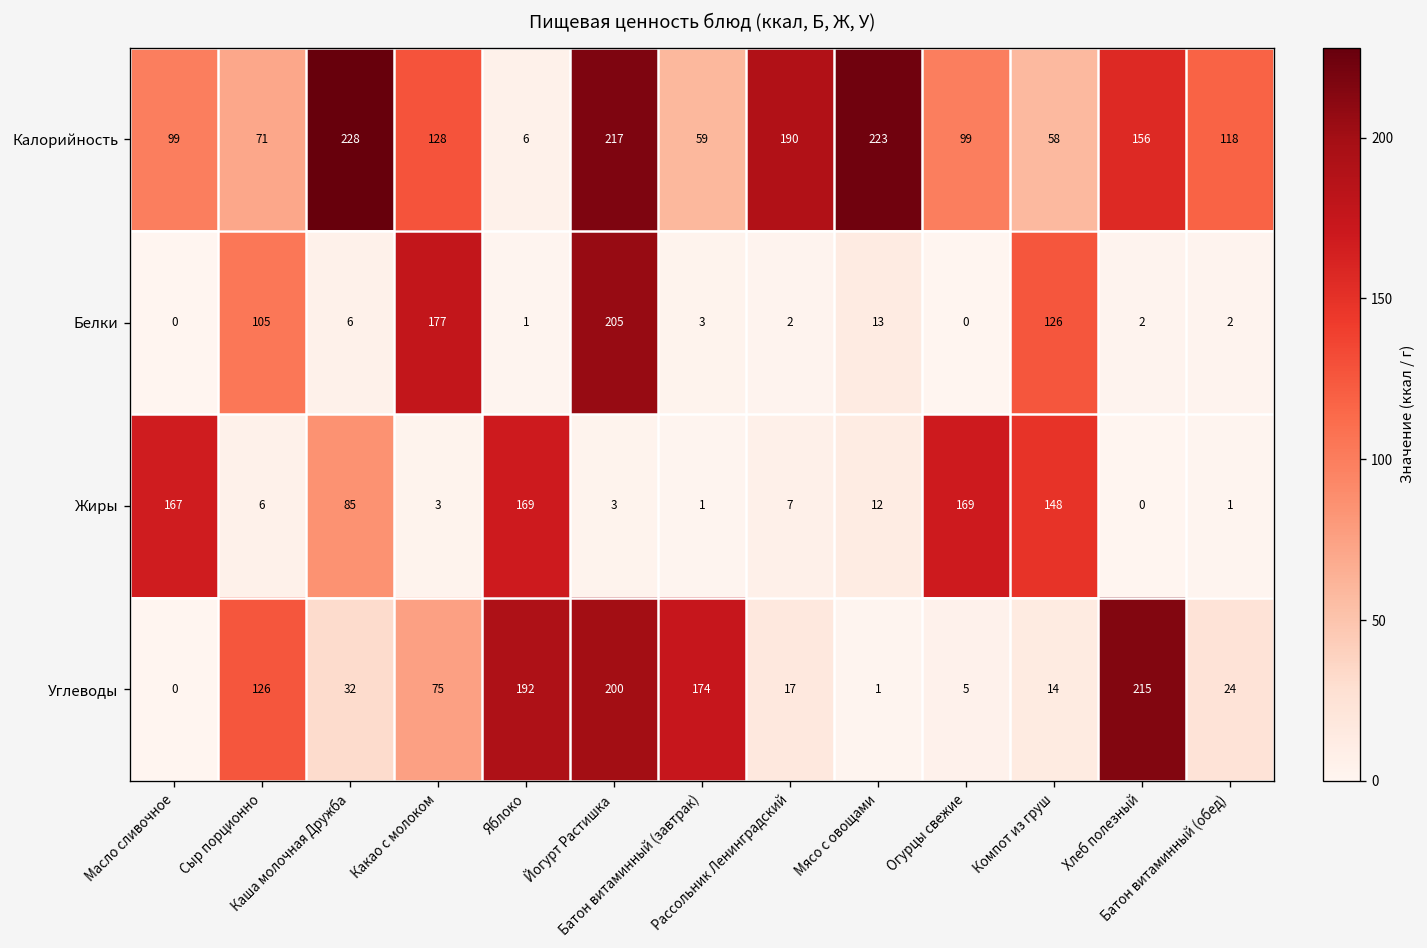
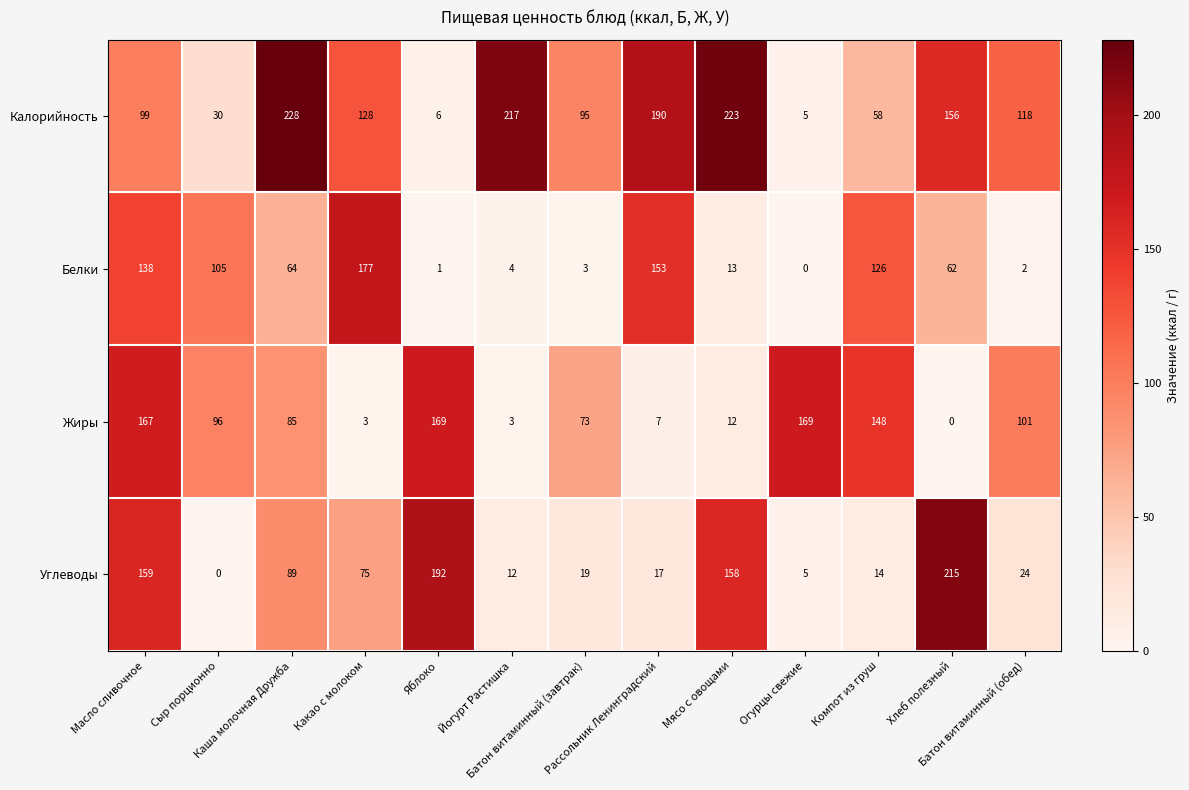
  {
    "Калорийность": {
      "Масло сливочное": 99,
-     "Сыр порционно": 71,
+     "Сыр порционно": 30,
      "Каша молочная Дружба": 228,
      "Какао с молоком": 128,
      "Яблоко": 6,
      "Йогурт Растишка": 217,
-     "Батон витаминный (завтрак)": 59,
+     "Батон витаминный (завтрак)": 95,
      "Рассольник Ленинградский": 190,
      "Мясо с овощами": 223,
-     "Огурцы свежие": 99,
+     "Огурцы свежие": 5,
      "Компот из груш": 58,
      "Хлеб полезный": 156,
      "Батон витаминный (обед)": 118
    },
    "Белки": {
-     "Масло сливочное": 0,
+     "Масло сливочное": 138,
      "Сыр порционно": 105,
-     "Каша молочная Дружба": 6,
+     "Каша молочная Дружба": 64,
      "Какао с молоком": 177,
      "Яблоко": 1,
-     "Йогурт Растишка": 205,
+     "Йогурт Растишка": 4,
      "Батон витаминный (завтрак)": 3,
-     "Рассольник Ленинградский": 2,
+     "Рассольник Ленинградский": 153,
      "Мясо с овощами": 13,
      "Огурцы свежие": 0,
      "Компот из груш": 126,
-     "Хлеб полезный": 2,
+     "Хлеб полезный": 62,
      "Батон витаминный (обед)": 2
    },
    "Жиры": {
      "Масло сливочное": 167,
-     "Сыр порционно": 6,
+     "Сыр порционно": 96,
      "Каша молочная Дружба": 85,
      "Какао с молоком": 3,
      "Яблоко": 169,
      "Йогурт Растишка": 3,
-     "Батон витаминный (завтрак)": 1,
+     "Батон витаминный (завтрак)": 73,
      "Рассольник Ленинградский": 7,
      "Мясо с овощами": 12,
      "Огурцы свежие": 169,
      "Компот из груш": 148,
      "Хлеб полезный": 0,
-     "Батон витаминный (обед)": 1
+     "Батон витаминный (обед)": 101
    },
    "Углеводы": {
-     "Масло сливочное": 0,
-     "Сыр порционно": 126,
-     "Каша молочная Дружба": 32,
+     "Масло сливочное": 159,
+     "Сыр порционно": 0,
+     "Каша молочная Дружба": 89,
      "Какао с молоком": 75,
      "Яблоко": 192,
-     "Йогурт Растишка": 200,
-     "Батон витаминный (завтрак)": 174,
+     "Йогурт Растишка": 12,
+     "Батон витаминный (завтрак)": 19,
      "Рассольник Ленинградский": 17,
-     "Мясо с овощами": 1,
+     "Мясо с овощами": 158,
      "Огурцы свежие": 5,
      "Компот из груш": 14,
      "Хлеб полезный": 215,
      "Батон витаминный (обед)": 24
    }
  }
